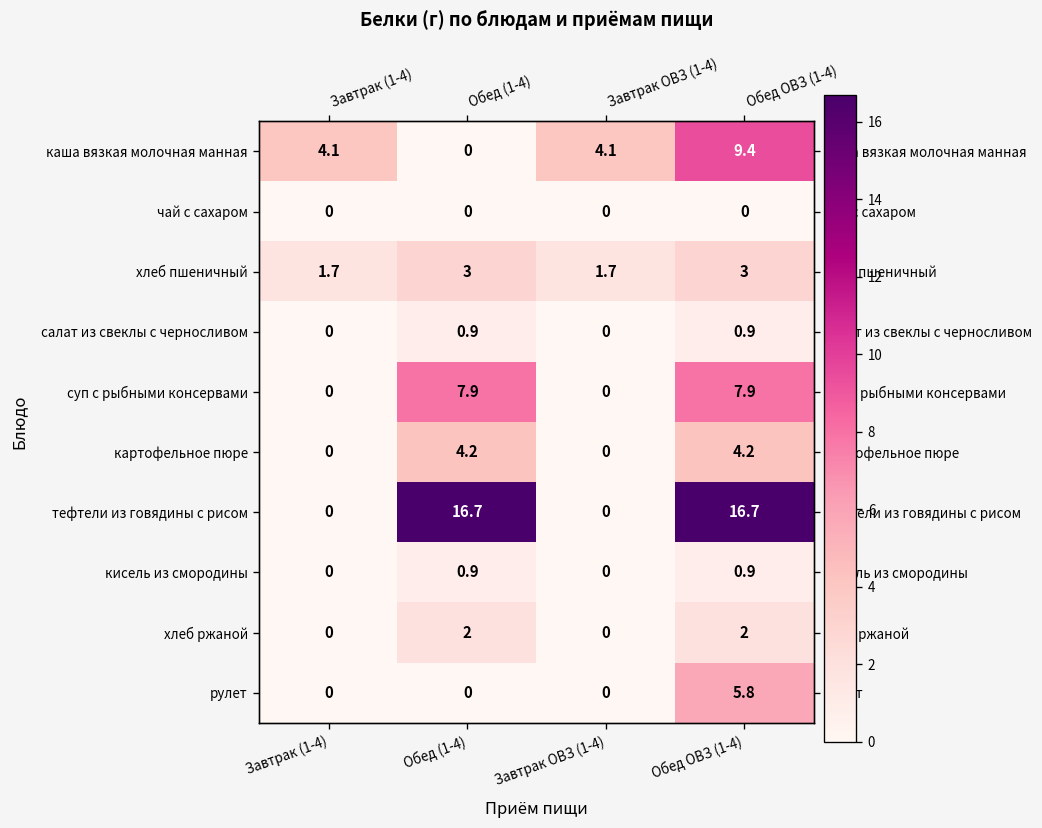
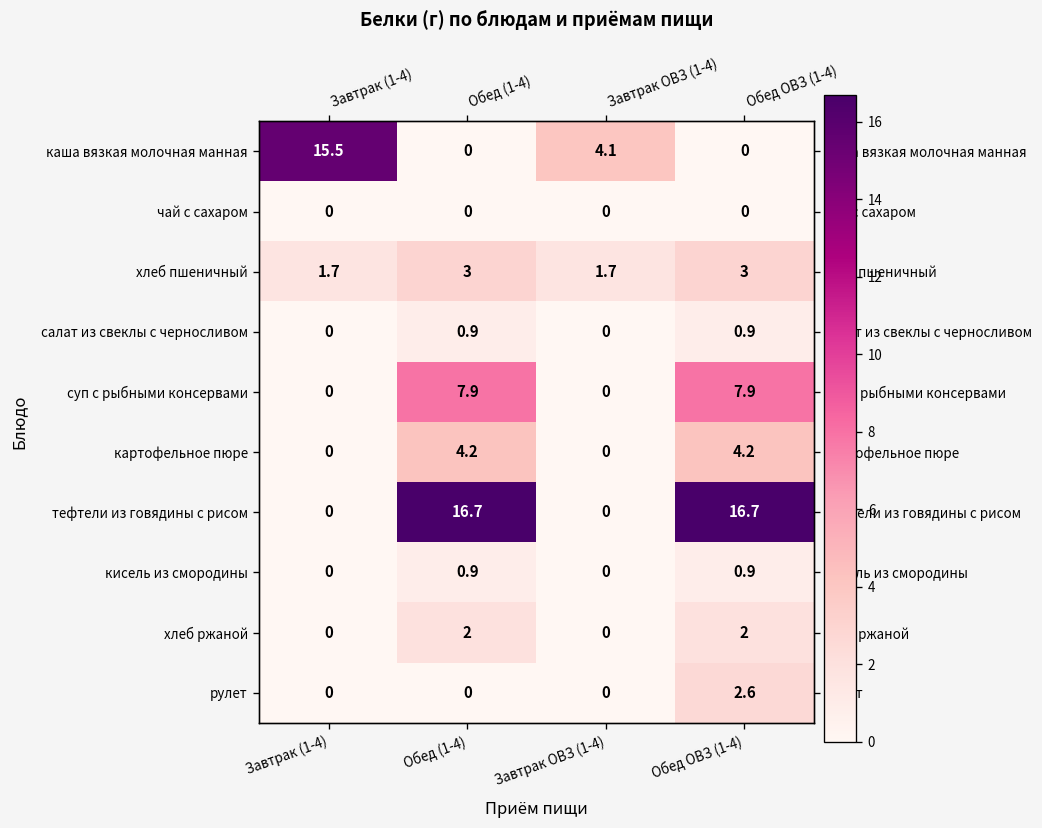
  {
    "каша вязкая молочная манная": {
-     "Завтрак (1-4)": 4.1,
+     "Завтрак (1-4)": 15.5,
      "Обед (1-4)": 0,
      "Завтрак ОВЗ (1-4)": 4.1,
-     "Обед ОВЗ (1-4)": 9.4
+     "Обед ОВЗ (1-4)": 0
    },
    "чай с сахаром": {
      "Завтрак (1-4)": 0,
      "Обед (1-4)": 0,
      "Завтрак ОВЗ (1-4)": 0,
      "Обед ОВЗ (1-4)": 0
    },
    "хлеб пшеничный": {
      "Завтрак (1-4)": 1.7,
      "Обед (1-4)": 3,
      "Завтрак ОВЗ (1-4)": 1.7,
      "Обед ОВЗ (1-4)": 3
    },
    "салат из свеклы с черносливом": {
      "Завтрак (1-4)": 0,
      "Обед (1-4)": 0.9,
      "Завтрак ОВЗ (1-4)": 0,
      "Обед ОВЗ (1-4)": 0.9
    },
    "суп с рыбными консервами": {
      "Завтрак (1-4)": 0,
      "Обед (1-4)": 7.9,
      "Завтрак ОВЗ (1-4)": 0,
      "Обед ОВЗ (1-4)": 7.9
    },
    "картофельное пюре": {
      "Завтрак (1-4)": 0,
      "Обед (1-4)": 4.2,
      "Завтрак ОВЗ (1-4)": 0,
      "Обед ОВЗ (1-4)": 4.2
    },
    "тефтели из говядины с рисом": {
      "Завтрак (1-4)": 0,
      "Обед (1-4)": 16.7,
      "Завтрак ОВЗ (1-4)": 0,
      "Обед ОВЗ (1-4)": 16.7
    },
    "кисель из смородины": {
      "Завтрак (1-4)": 0,
      "Обед (1-4)": 0.9,
      "Завтрак ОВЗ (1-4)": 0,
      "Обед ОВЗ (1-4)": 0.9
    },
    "хлеб ржаной": {
      "Завтрак (1-4)": 0,
      "Обед (1-4)": 2,
      "Завтрак ОВЗ (1-4)": 0,
      "Обед ОВЗ (1-4)": 2
    },
    "рулет": {
      "Завтрак (1-4)": 0,
      "Обед (1-4)": 0,
      "Завтрак ОВЗ (1-4)": 0,
-     "Обед ОВЗ (1-4)": 5.8
+     "Обед ОВЗ (1-4)": 2.6
    }
  }
